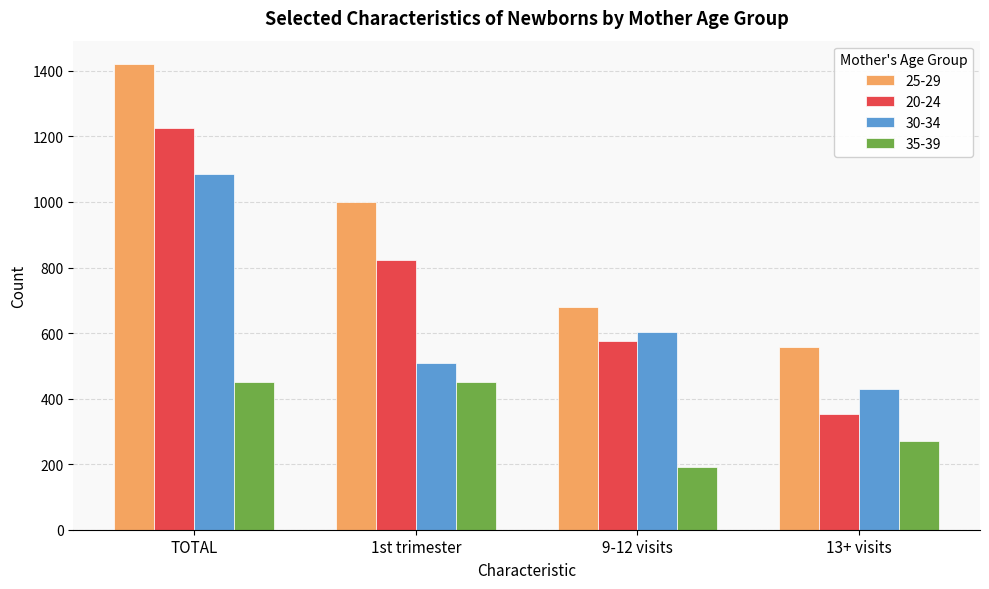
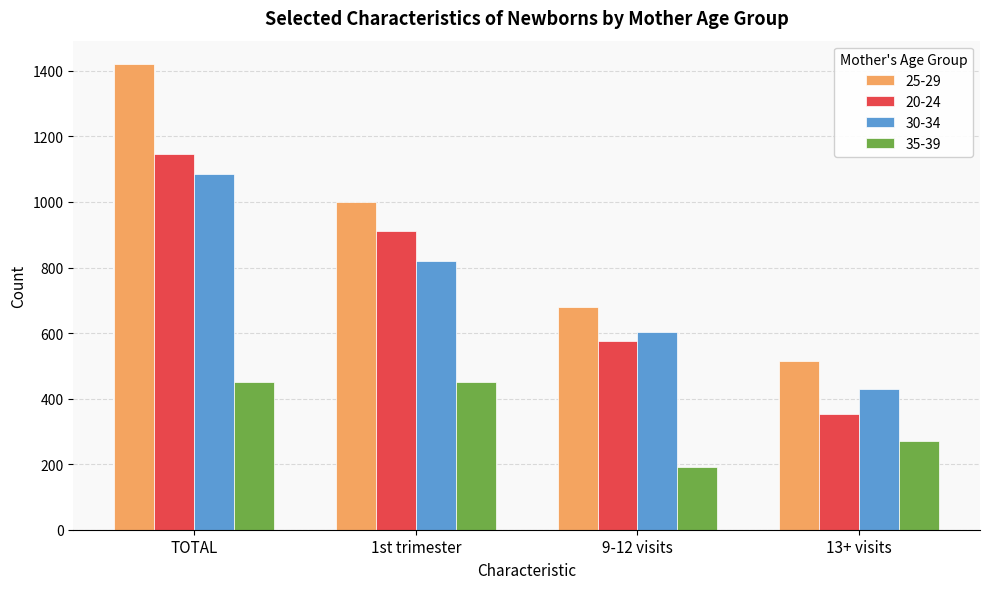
  {
    "25-29": {
      "TOTAL": 1420,
      "1st trimester": 1000,
      "9-12 visits": 680,
-     "13+ visits": 560
+     "13+ visits": 510
    },
    "20-24": {
-     "TOTAL": 1230,
-     "1st trimester": 820,
+     "TOTAL": 1150,
+     "1st trimester": 910,
      "9-12 visits": 580,
      "13+ visits": 350
    },
    "30-34": {
      "TOTAL": 1090,
-     "1st trimester": 510,
+     "1st trimester": 820,
      "9-12 visits": 600,
      "13+ visits": 430
    },
    "35-39": {
      "TOTAL": 450,
      "1st trimester": 450,
      "9-12 visits": 190,
      "13+ visits": 270
    }
  }
